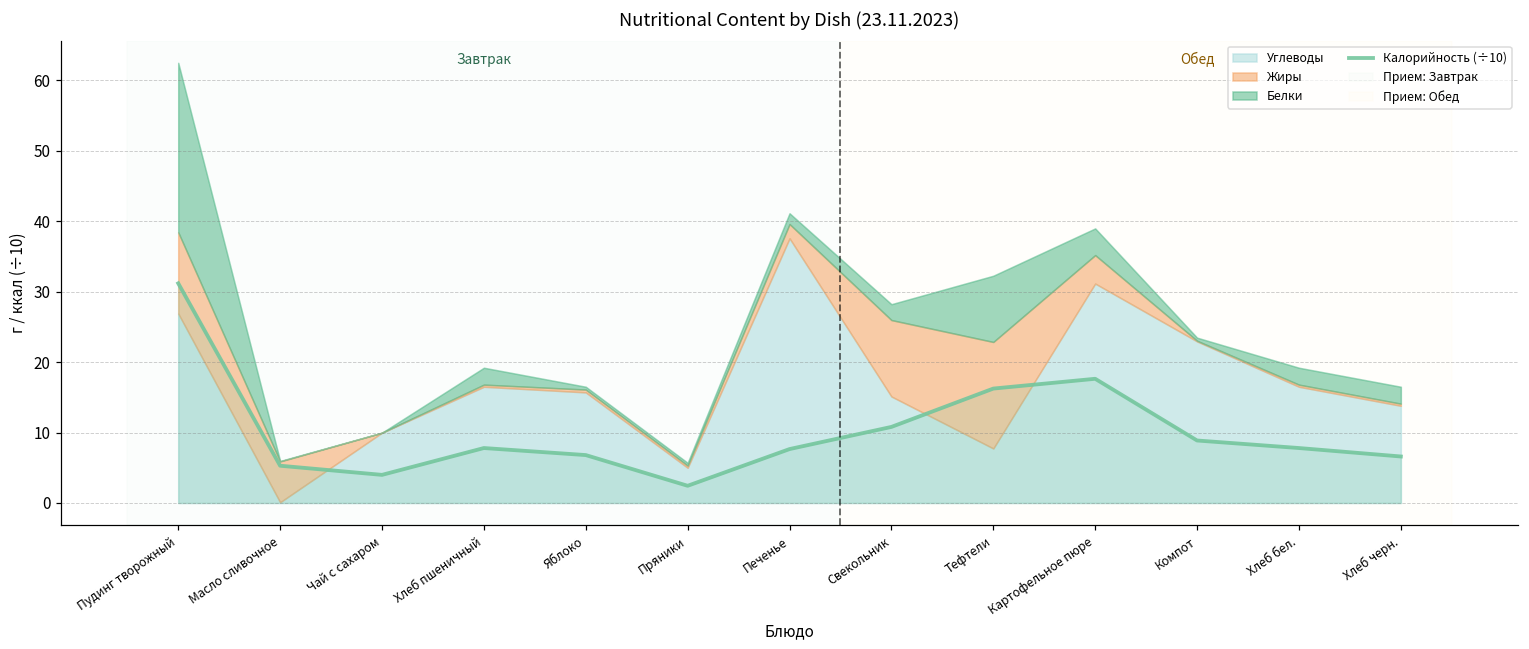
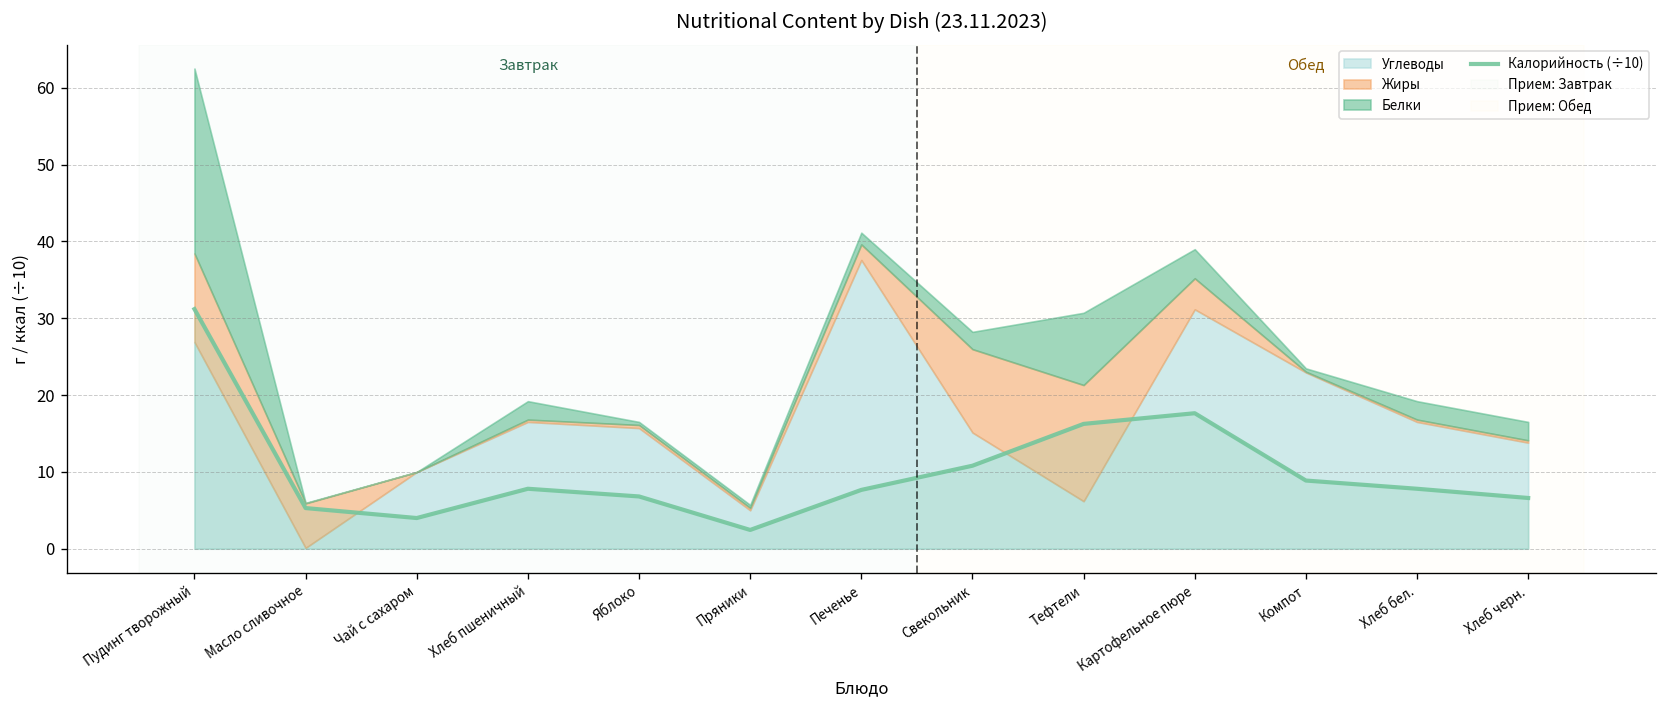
  {
    "Углеводы": {
      "Пудинг творожный": 27,
      "Печенье": 38,
      "Свекольник": 15,
-     "Тефтели": 8,
+     "Тефтели": 6,
      "Картофельное пюре": 31
    },
    "Жиры": {
      "Пудинг творожный": 12,
      "Печенье": 2,
      "Свекольник": 11,
      "Тефтели": 15,
      "Картофельное пюре": 4
    }
  }
